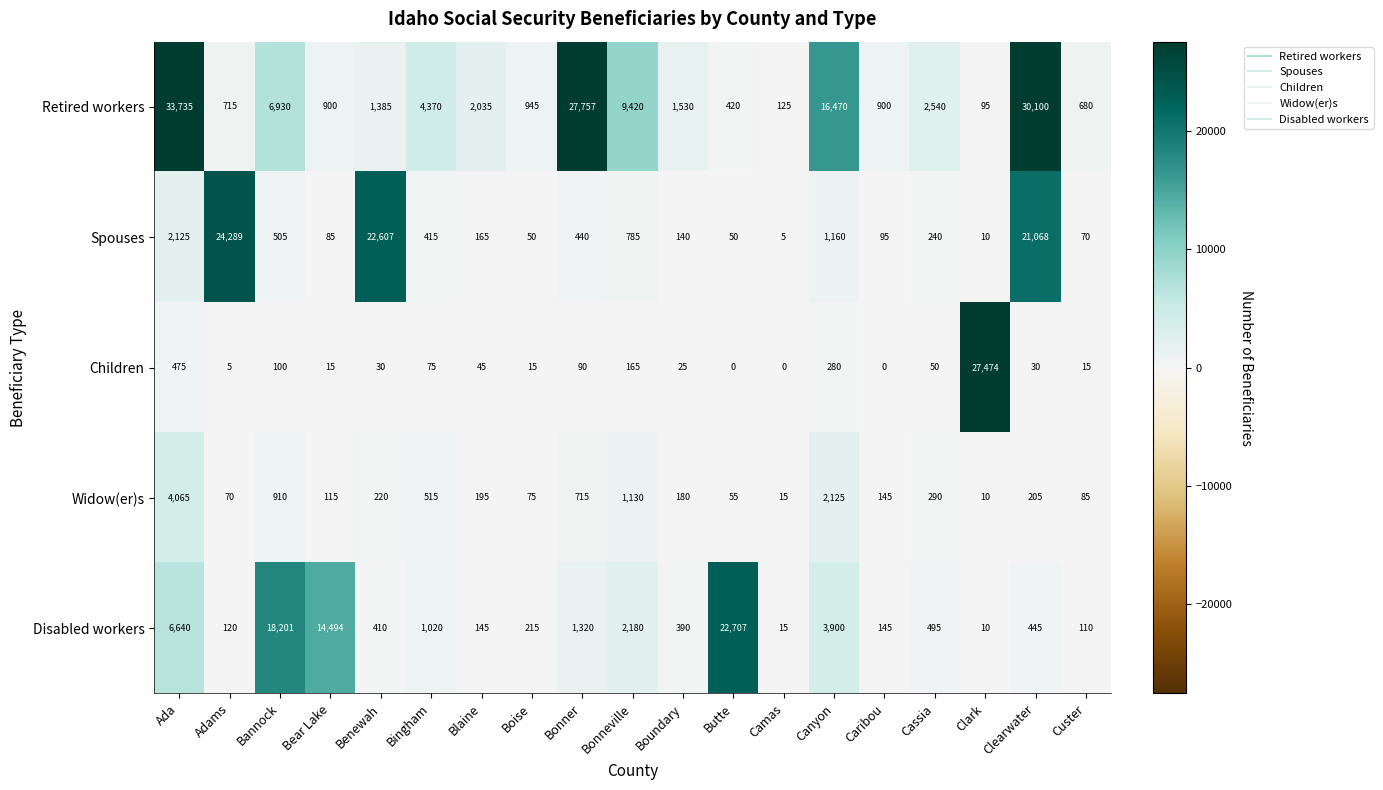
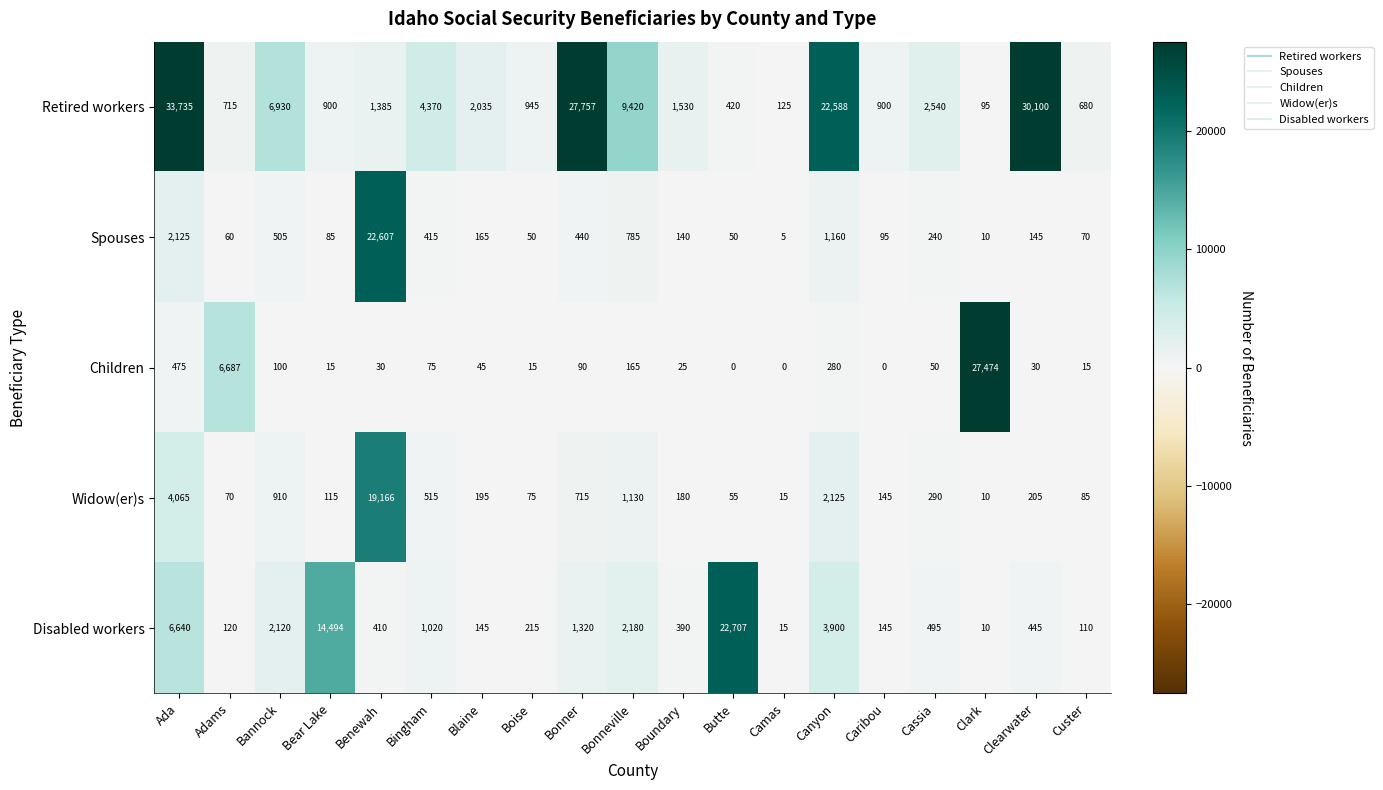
  {
    "Retired workers": {
      "Ada": "33,735",
      "Adams": "715",
      "Bannock": "6,930",
      "Bear Lake": "900",
      "Benewah": "1,385",
      "Bingham": "4,370",
      "Blaine": "2,035",
      "Boise": "945",
      "Bonner": "27,757",
      "Bonneville": "9,420",
      "Boundary": "1,530",
      "Butte": "420",
      "Camas": "125",
-     "Canyon": "16,470",
+     "Canyon": "22,588",
      "Caribou": "900",
      "Cassia": "2,540",
      "Clark": "95",
      "Clearwater": "30,100",
      "Custer": "680"
    },
    "Spouses": {
      "Ada": "2,125",
-     "Adams": "24,289",
+     "Adams": "60",
      "Bannock": "505",
      "Bear Lake": "85",
      "Benewah": "22,607",
      "Bingham": "415",
      "Blaine": "165",
      "Boise": "50",
      "Bonner": "440",
      "Bonneville": "785",
      "Boundary": "140",
      "Butte": "50",
      "Camas": "5",
      "Canyon": "1,160",
      "Caribou": "95",
      "Cassia": "240",
      "Clark": "10",
-     "Clearwater": "21,068",
+     "Clearwater": "145",
      "Custer": "70"
    },
    "Children": {
      "Ada": "475",
-     "Adams": "5",
+     "Adams": "6,687",
      "Bannock": "100",
      "Bear Lake": "15",
      "Benewah": "30",
      "Bingham": "75",
      "Blaine": "45",
      "Boise": "15",
      "Bonner": "90",
      "Bonneville": "165",
      "Boundary": "25",
      "Butte": "0",
      "Camas": "0",
      "Canyon": "280",
      "Caribou": "0",
      "Cassia": "50",
      "Clark": "27,474",
      "Clearwater": "30",
      "Custer": "15"
    },
    "Widow(er)s": {
      "Ada": "4,065",
      "Adams": "70",
      "Bannock": "910",
      "Bear Lake": "115",
-     "Benewah": "220",
+     "Benewah": "19,166",
      "Bingham": "515",
      "Blaine": "195",
      "Boise": "75",
      "Bonner": "715",
      "Bonneville": "1,130",
      "Boundary": "180",
      "Butte": "55",
      "Camas": "15",
      "Canyon": "2,125",
      "Caribou": "145",
      "Cassia": "290",
      "Clark": "10",
      "Clearwater": "205",
      "Custer": "85"
    },
    "Disabled workers": {
      "Ada": "6,640",
      "Adams": "120",
-     "Bannock": "18,201",
+     "Bannock": "2,120",
      "Bear Lake": "14,494",
      "Benewah": "410",
      "Bingham": "1,020",
      "Blaine": "145",
      "Boise": "215",
      "Bonner": "1,320",
      "Bonneville": "2,180",
      "Boundary": "390",
      "Butte": "22,707",
      "Camas": "15",
      "Canyon": "3,900",
      "Caribou": "145",
      "Cassia": "495",
      "Clark": "10",
      "Clearwater": "445",
      "Custer": "110"
    }
  }
